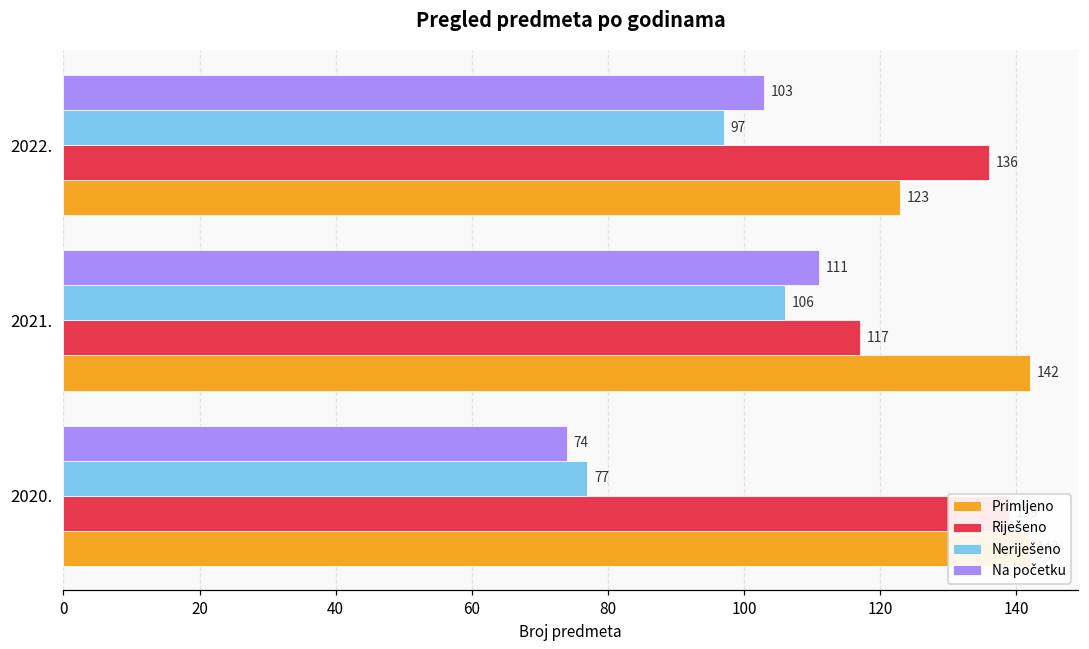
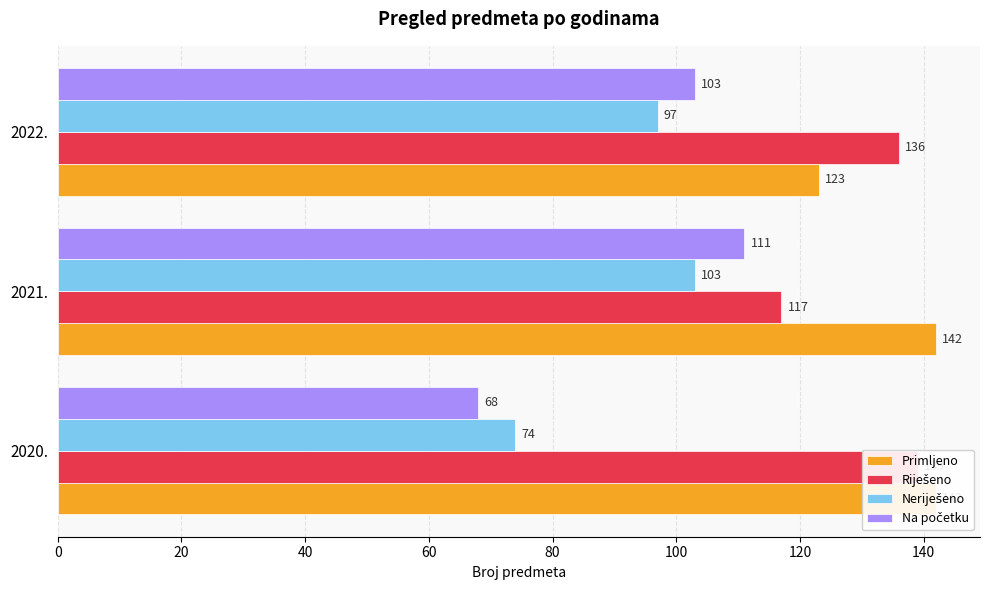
  {
    "Primljeno": {
      "2022.": 123,
      "2021.": 142
    },
    "Riješeno": {
      "2022.": 136,
      "2021.": 117
    },
    "Neriješeno": {
      "2022.": 97,
-     "2021.": 106,
-     "2020.": 77
+     "2021.": 103,
+     "2020.": 74
    },
    "Na početku": {
      "2022.": 103,
      "2021.": 111,
-     "2020.": 74
+     "2020.": 68
    }
  }
